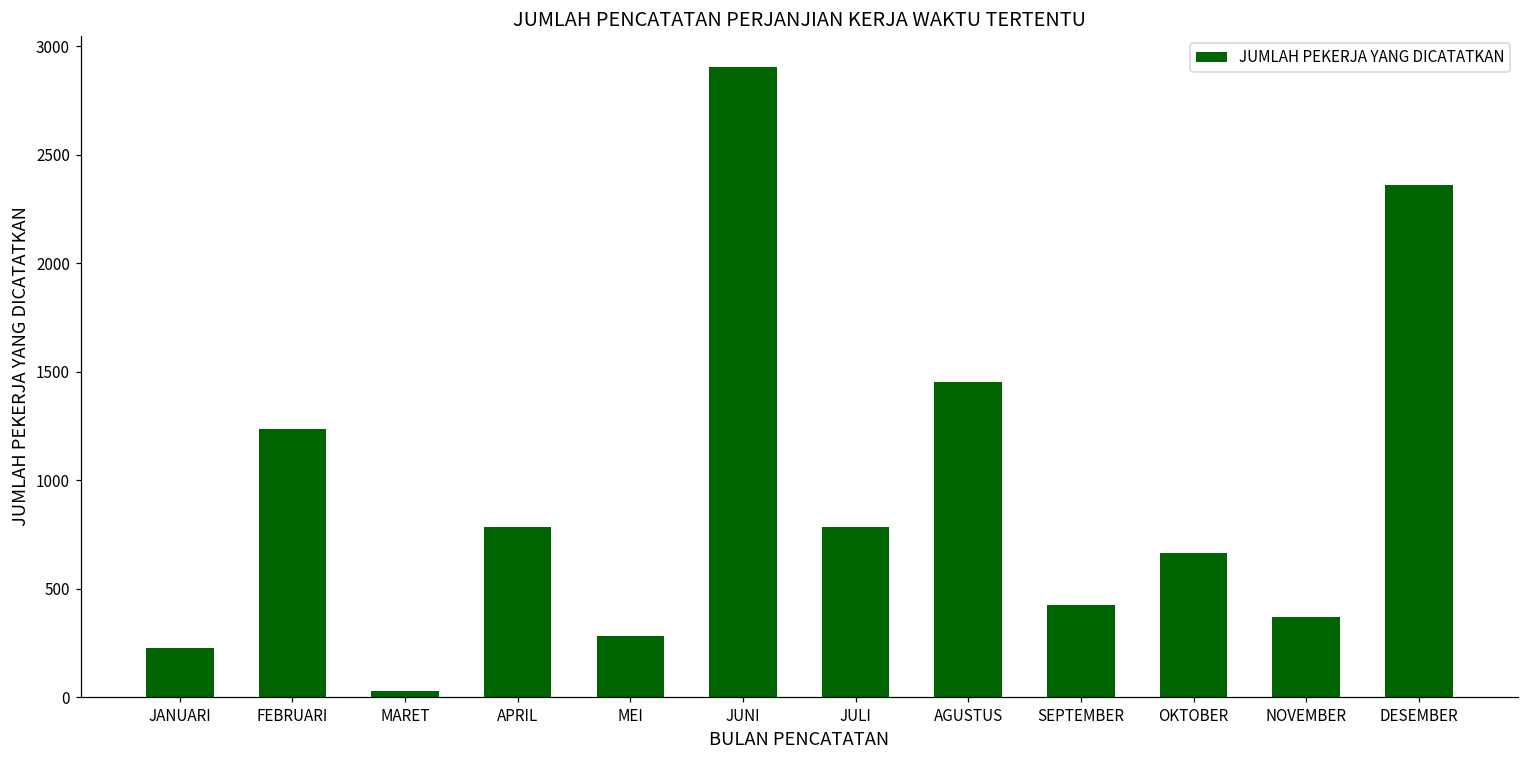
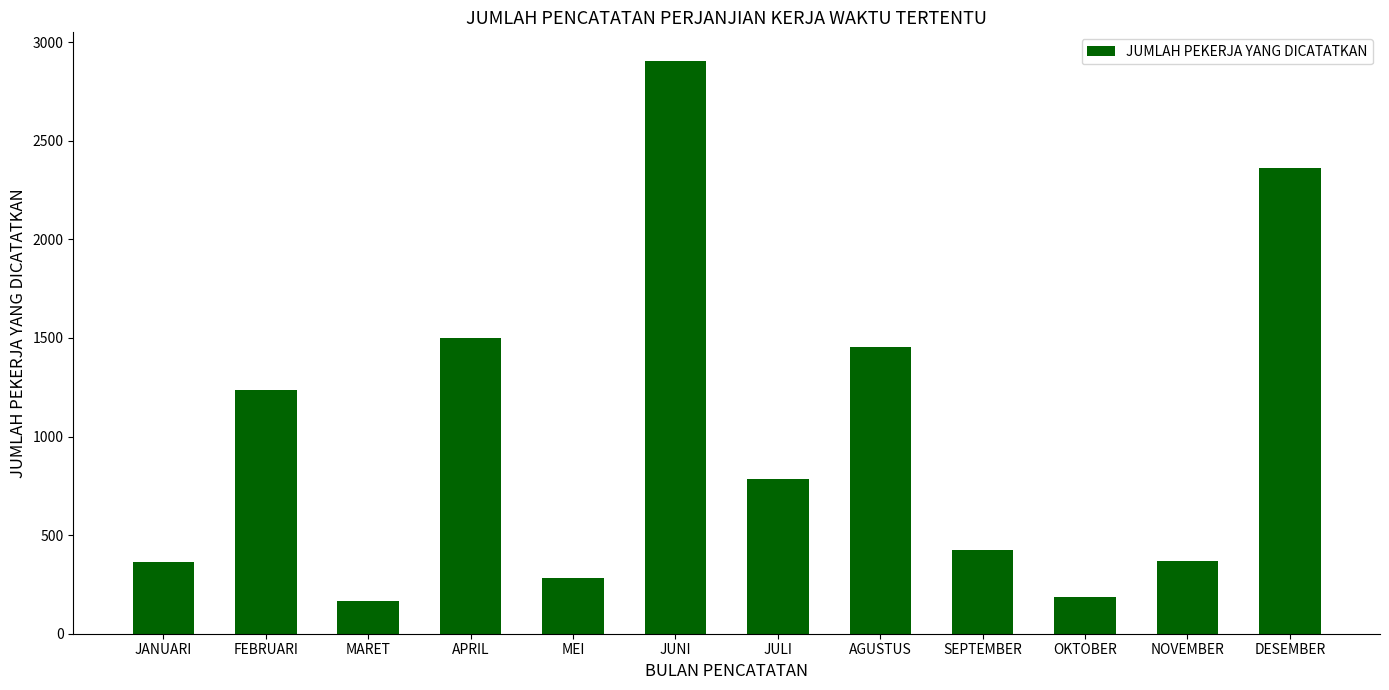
  {
-   "JANUARI": 230,
+   "JANUARI": 370,
    "FEBRUARI": 1240,
-   "MARET": 30,
-   "APRIL": 790,
+   "MARET": 170,
+   "APRIL": 1500,
    "MEI": 280,
    "JUNI": 2910,
    "JULI": 780,
    "AGUSTUS": 1460,
    "SEPTEMBER": 420,
-   "OKTOBER": 670,
+   "OKTOBER": 190,
    "NOVEMBER": 370,
    "DESEMBER": 2360
  }
